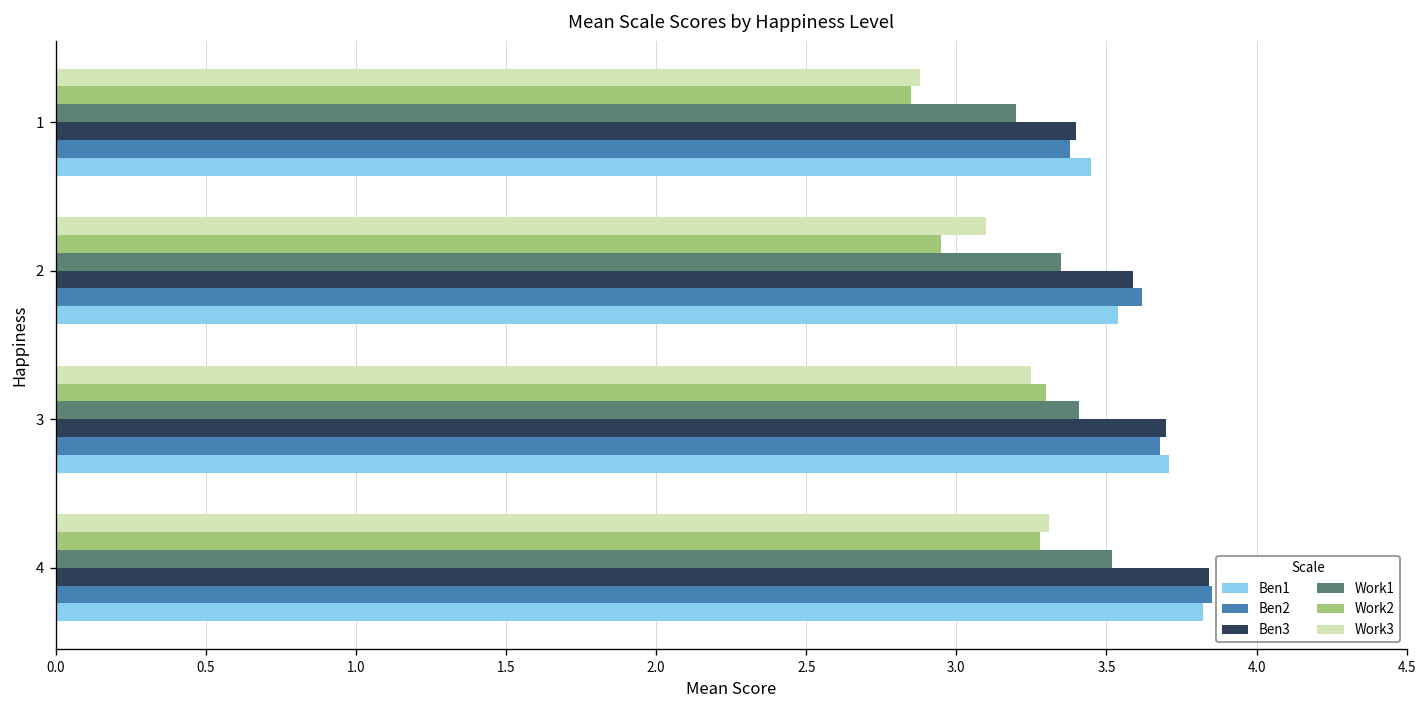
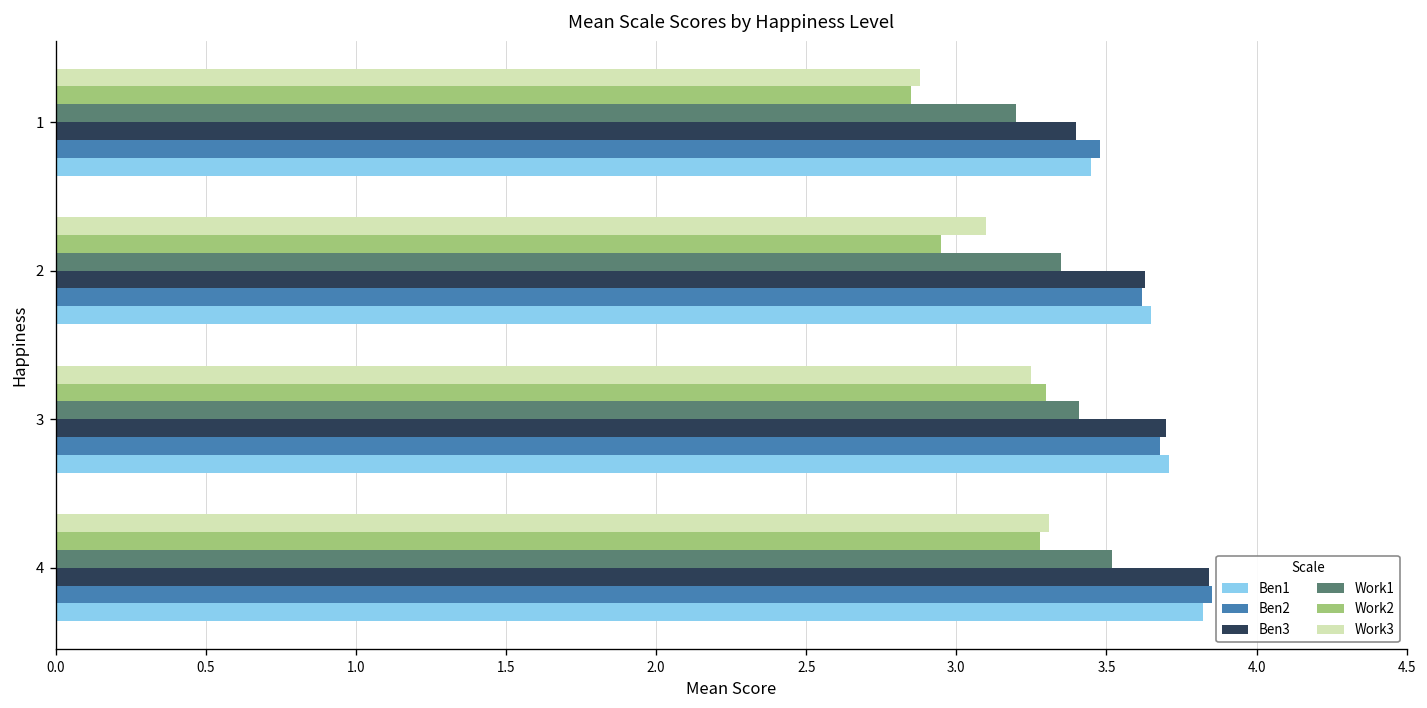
  {
    "Ben1": {
      "1": 3.45,
-     "2": 3.54,
+     "2": 3.65,
      "3": 3.71,
      "4": 3.82
    },
    "Ben2": {
-     "1": 3.38,
+     "1": 3.48,
      "2": 3.62,
      "3": 3.68,
      "4": 3.85
    },
    "Ben3": {
      "1": 3.40,
-     "2": 3.59,
+     "2": 3.63,
      "3": 3.70,
      "4": 3.84
    },
    "Work1": {
      "1": 3.20,
      "2": 3.35,
      "3": 3.41,
      "4": 3.52
    },
    "Work2": {
      "1": 2.85,
      "2": 2.95,
      "3": 3.30,
      "4": 3.28
    },
    "Work3": {
      "1": 2.88,
      "2": 3.10,
      "3": 3.25,
      "4": 3.31
    }
  }
